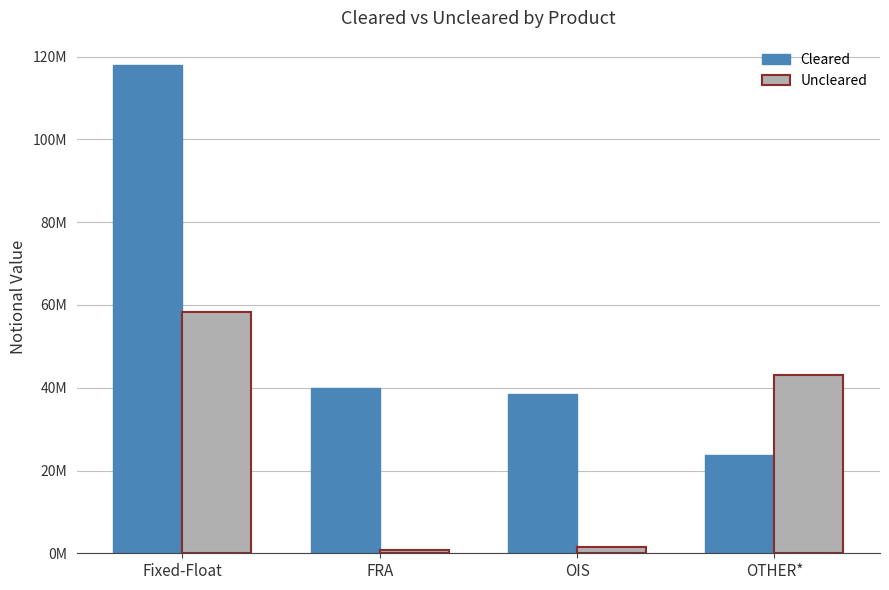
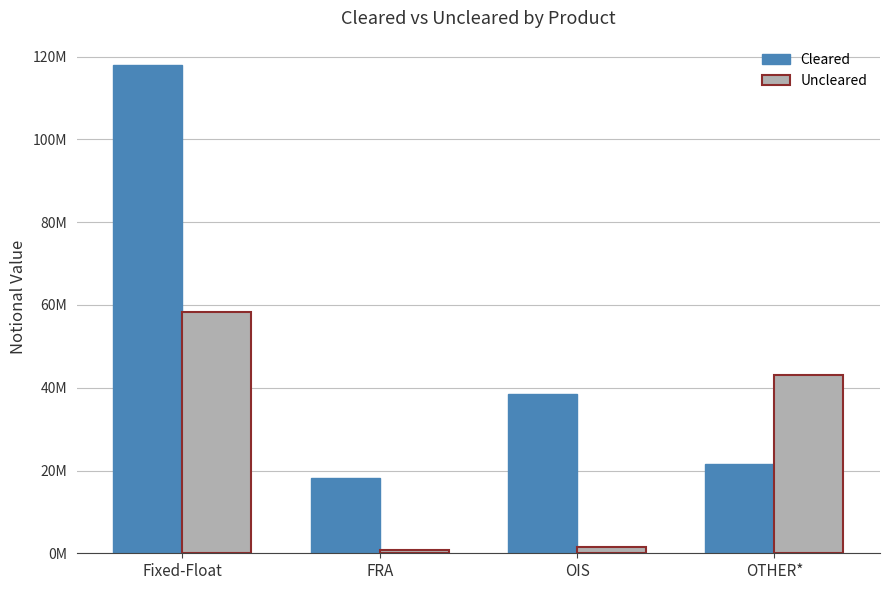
  {
    "Cleared": {
      "Fixed-Float": 118000000,
-     "FRA": 40000000,
+     "FRA": 18000000,
      "OIS": 39000000,
-     "OTHER*": 24000000
+     "OTHER*": 22000000
    },
    "Uncleared": {
      "Fixed-Float": 58000000,
      "FRA": 1000000,
      "OIS": 1000000,
      "OTHER*": 43000000
    }
  }
